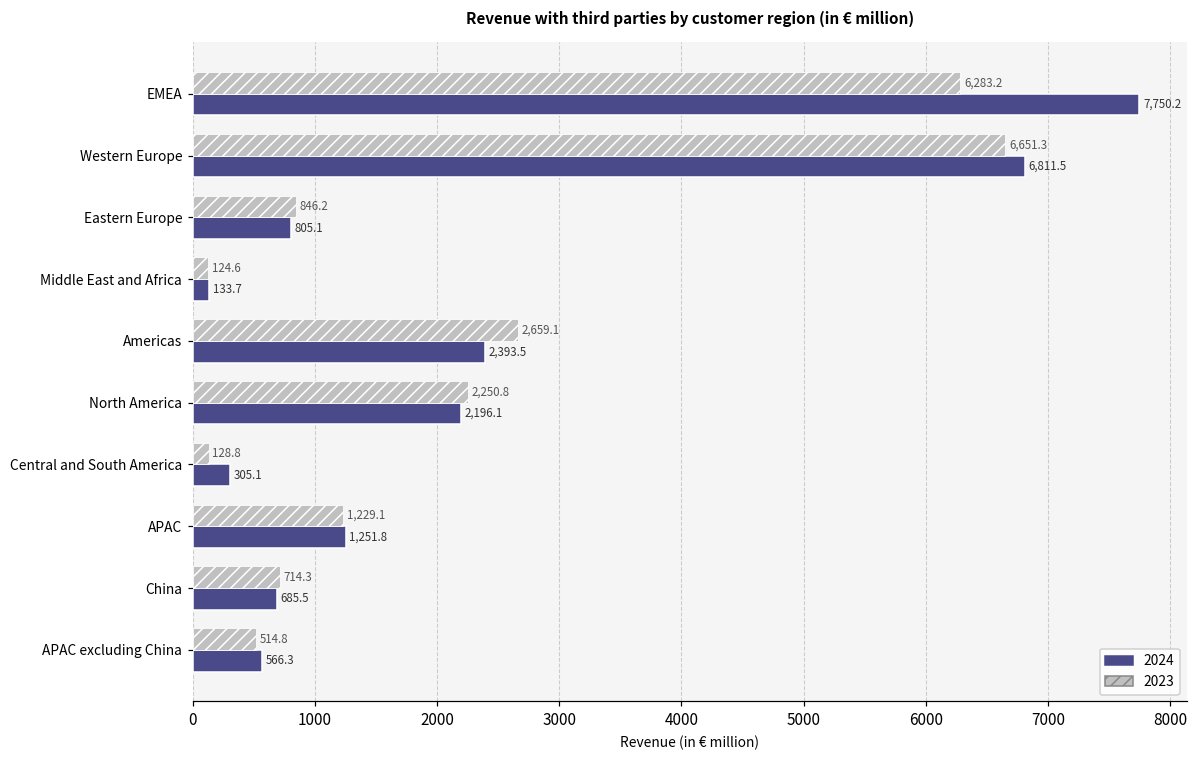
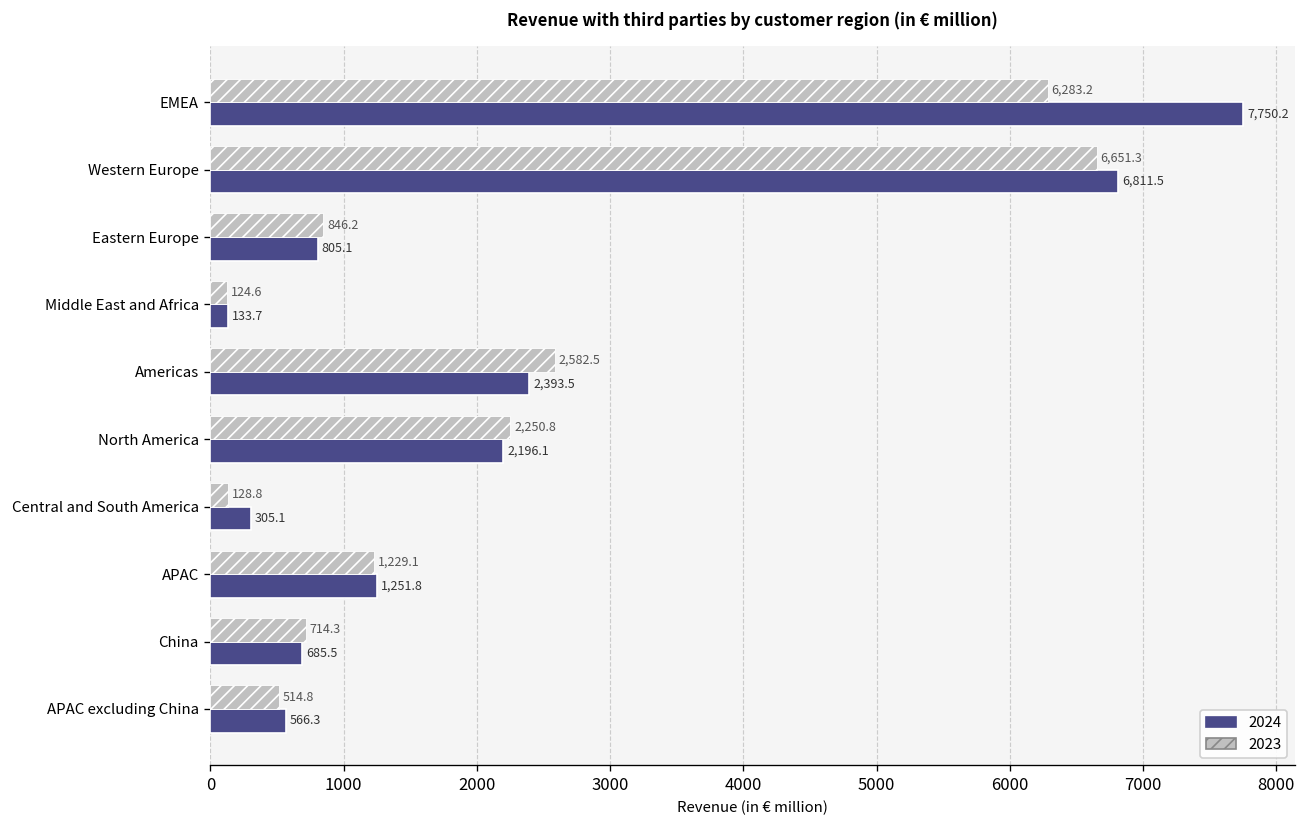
  {
    "2024": {
      "EMEA": "7,750.2",
      "Western Europe": "6,811.5",
      "Eastern Europe": "805.1",
      "Middle East and Africa": "133.7",
      "Americas": "2,393.5",
      "North America": "2,196.1",
      "Central and South America": "305.1",
      "APAC": "1,251.8",
      "China": "685.5",
      "APAC excluding China": "566.3"
    },
    "2023": {
      "EMEA": "6,283.2",
      "Western Europe": "6,651.3",
      "Eastern Europe": "846.2",
      "Middle East and Africa": "124.6",
-     "Americas": "2,659.1",
+     "Americas": "2,582.5",
      "North America": "2,250.8",
      "Central and South America": "128.8",
      "APAC": "1,229.1",
      "China": "714.3",
      "APAC excluding China": "514.8"
    }
  }
